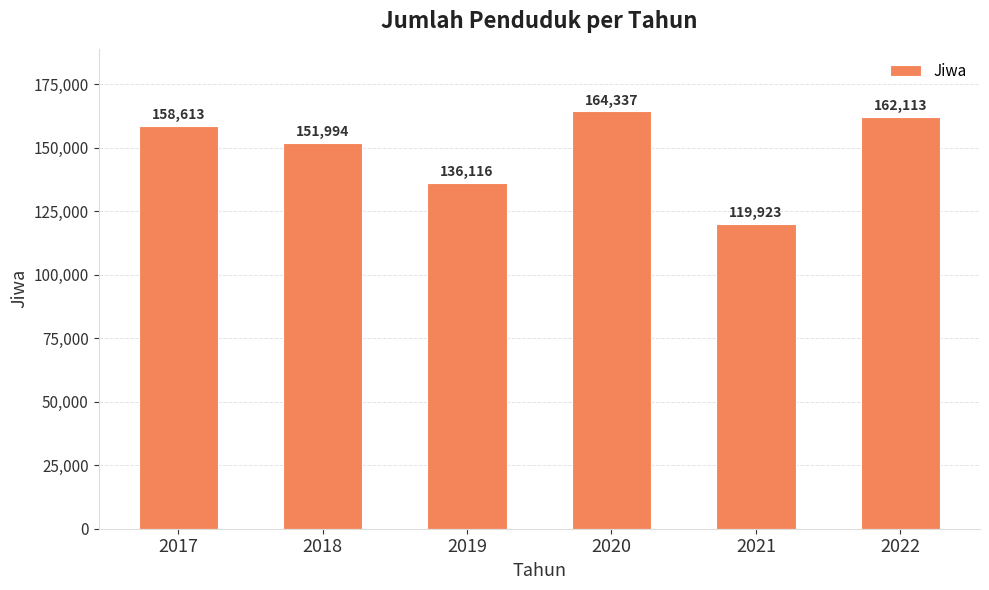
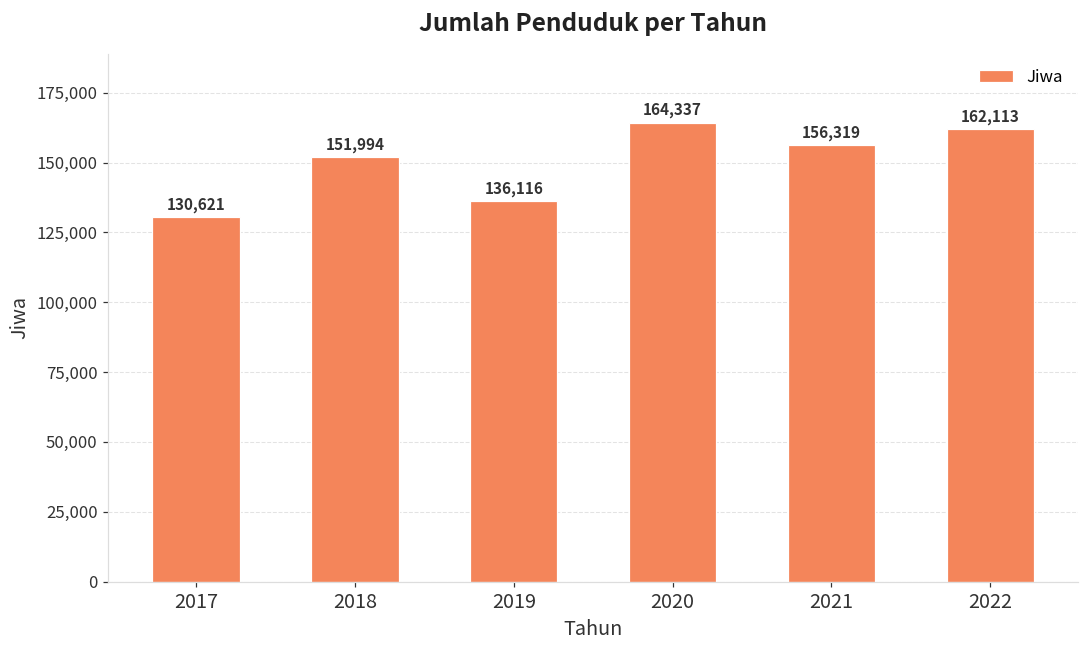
  {
-   "2017": "158,613",
+   "2017": "130,621",
    "2018": "151,994",
    "2019": "136,116",
    "2020": "164,337",
-   "2021": "119,923",
+   "2021": "156,319",
    "2022": "162,113"
  }
